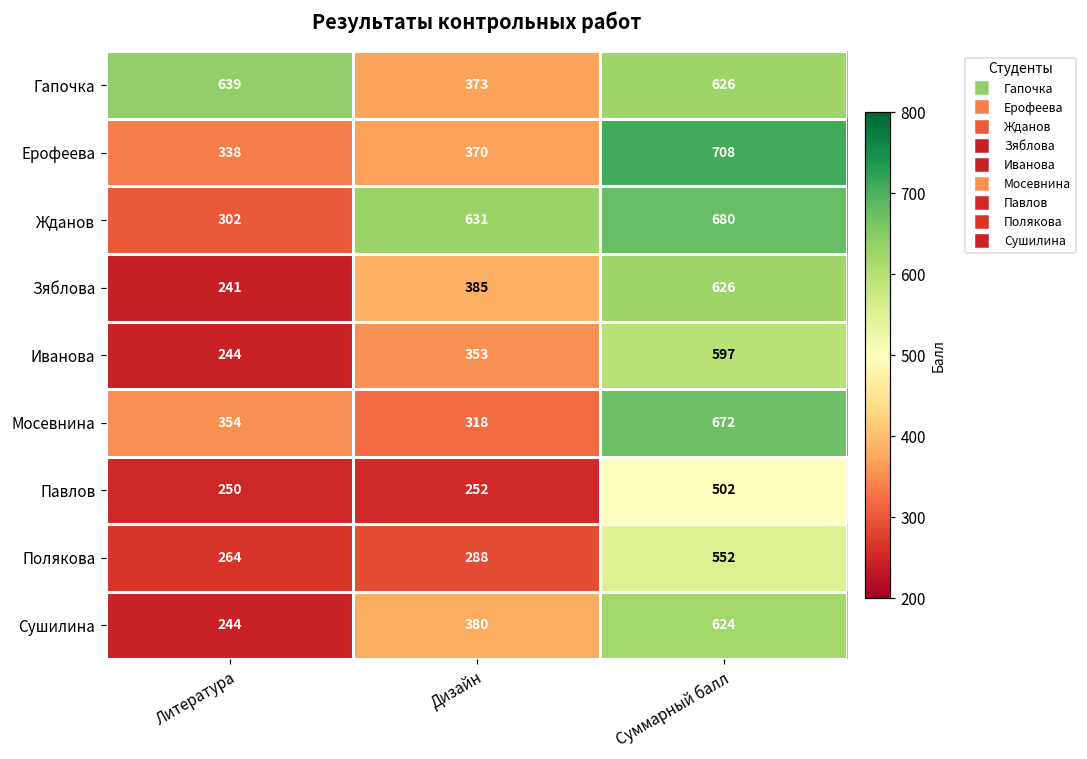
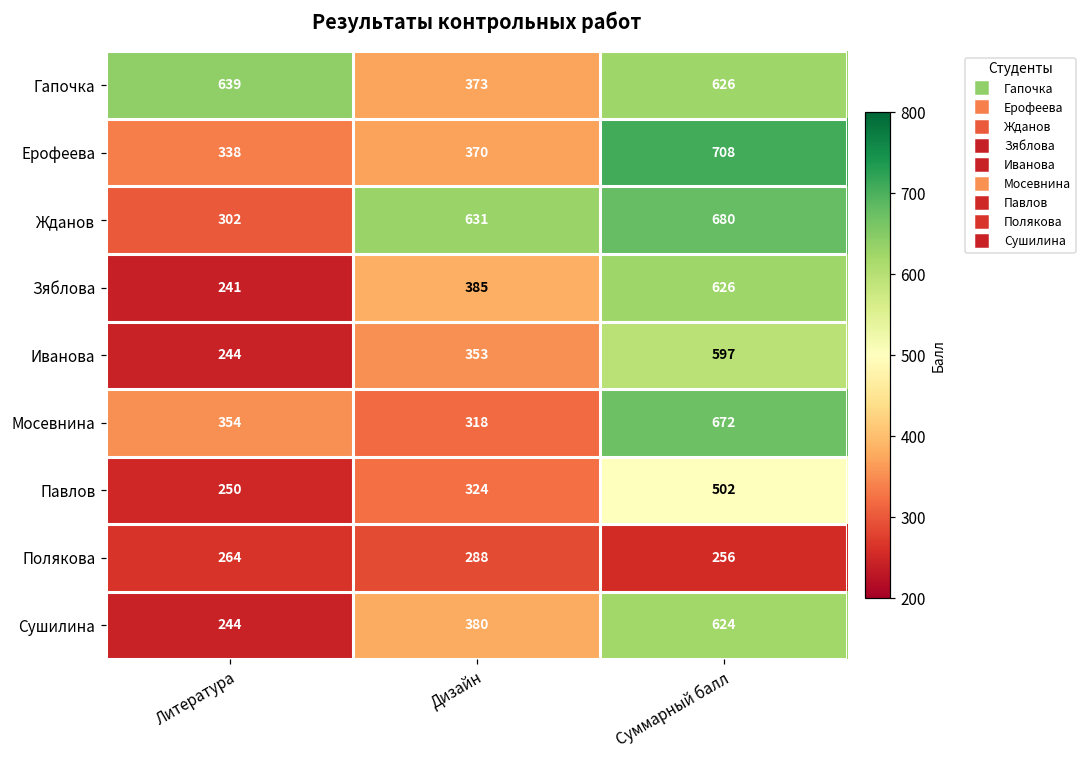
  {
    "Гапочка": {
      "Литература": 639,
      "Дизайн": 373,
      "Суммарный балл": 626
    },
    "Ерофеева": {
      "Литература": 338,
      "Дизайн": 370,
      "Суммарный балл": 708
    },
    "Жданов": {
      "Литература": 302,
      "Дизайн": 631,
      "Суммарный балл": 680
    },
    "Зяблова": {
      "Литература": 241,
      "Дизайн": 385,
      "Суммарный балл": 626
    },
    "Иванова": {
      "Литература": 244,
      "Дизайн": 353,
      "Суммарный балл": 597
    },
    "Мосевнина": {
      "Литература": 354,
      "Дизайн": 318,
      "Суммарный балл": 672
    },
    "Павлов": {
      "Литература": 250,
-     "Дизайн": 252,
+     "Дизайн": 324,
      "Суммарный балл": 502
    },
    "Полякова": {
      "Литература": 264,
      "Дизайн": 288,
-     "Суммарный балл": 552
+     "Суммарный балл": 256
    },
    "Сушилина": {
      "Литература": 244,
      "Дизайн": 380,
      "Суммарный балл": 624
    }
  }
